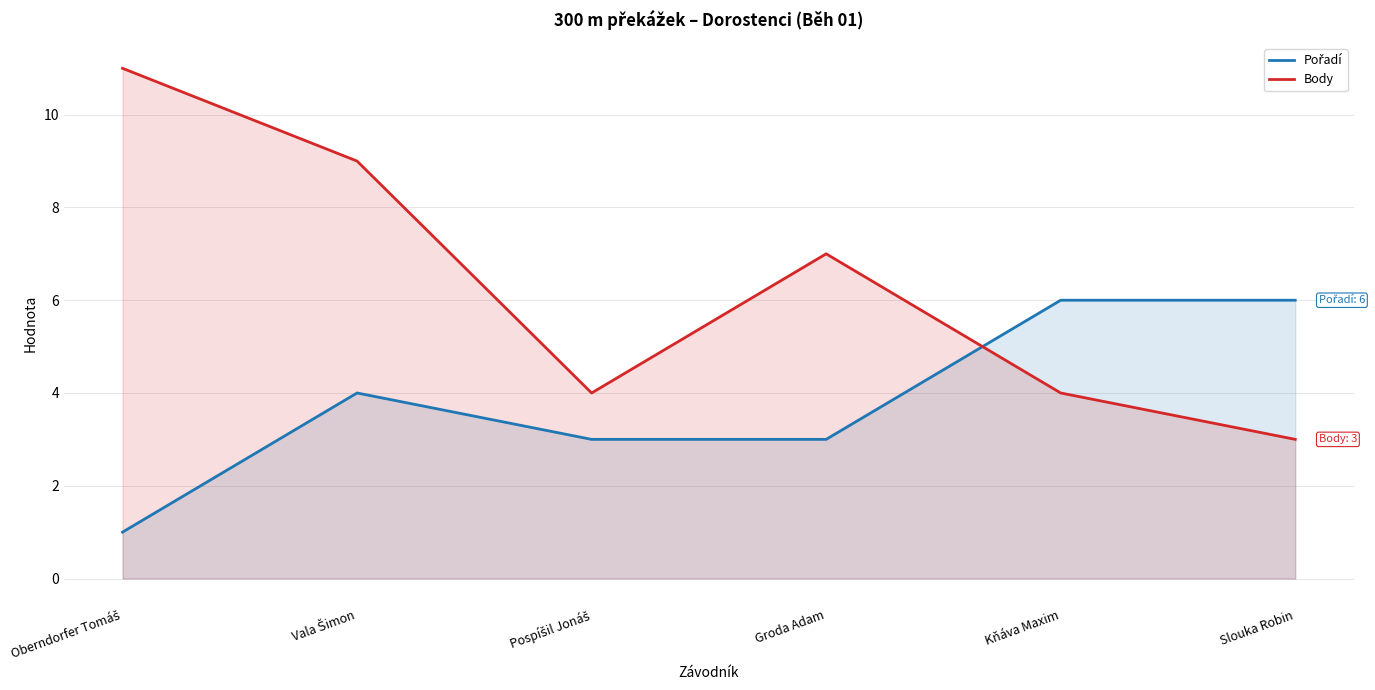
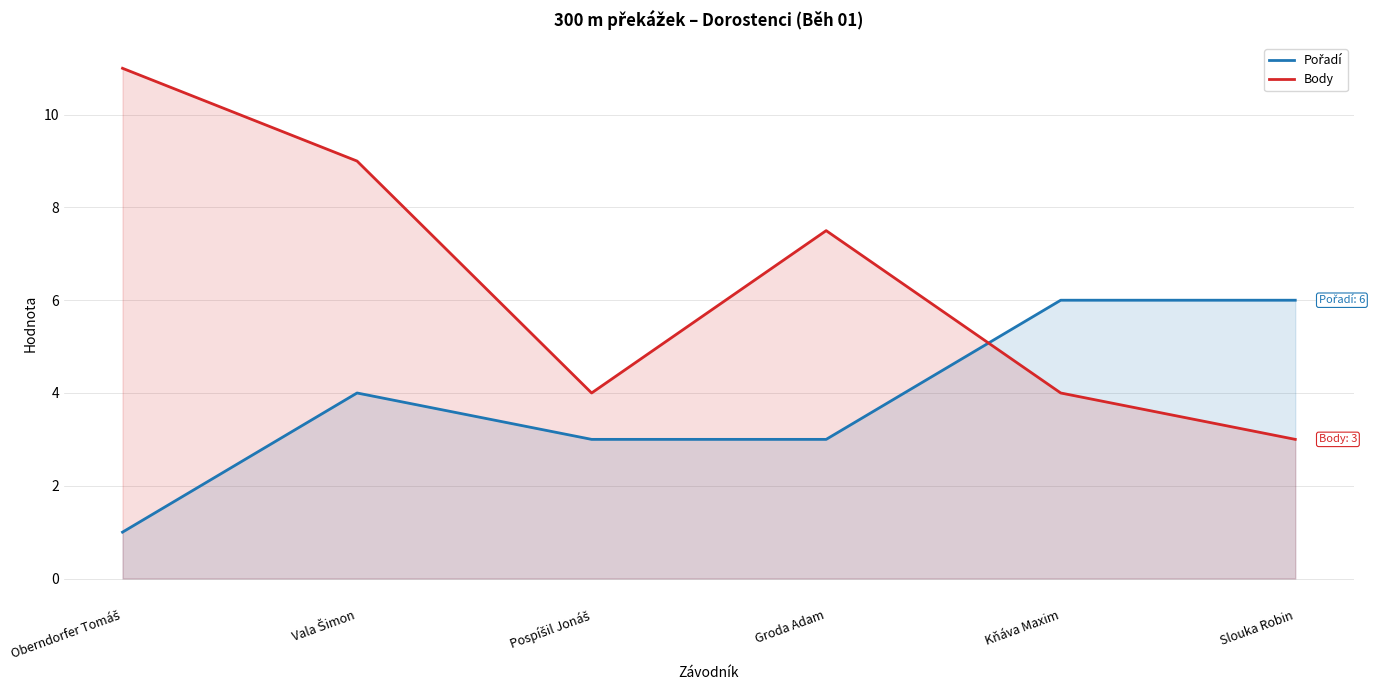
  {
    "Pořadí": {
      "Oberndorfer Tomáš": 1.0,
      "Vala Šimon": 4.0,
      "Pospíšil Jonáš": 3.0,
      "Groda Adam": 3.0,
      "Kňáva Maxim": 6.0
    },
    "Body": {
      "Oberndorfer Tomáš": 11.0,
      "Vala Šimon": 9.0,
      "Pospíšil Jonáš": 4.0,
-     "Groda Adam": 7.0,
+     "Groda Adam": 7.5,
      "Kňáva Maxim": 4.0
    }
  }
